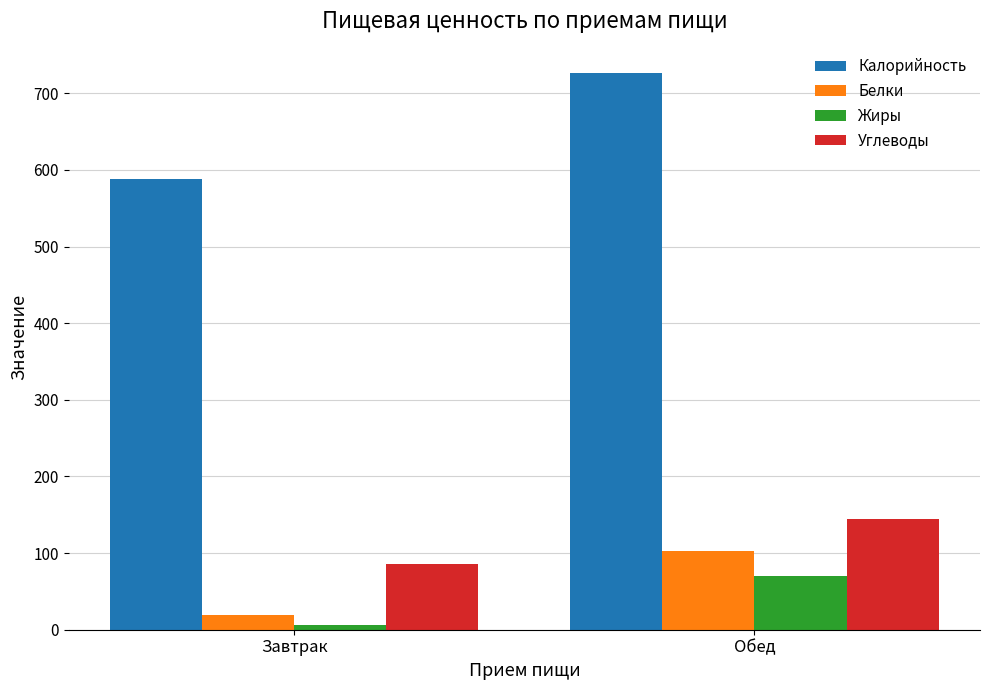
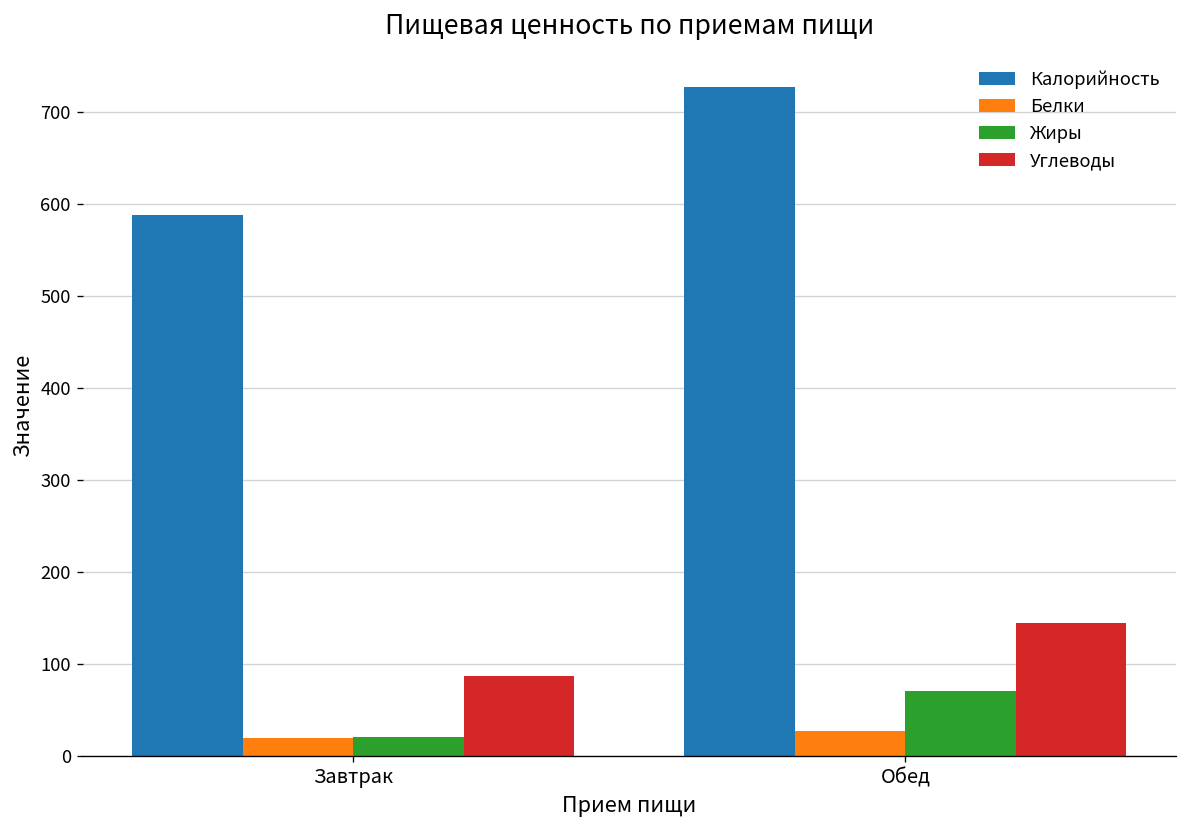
  {
    "Калорийность": {
      "Завтрак": 590,
      "Обед": 730
    },
    "Белки": {
      "Завтрак": 20,
-     "Обед": 100
+     "Обед": 30
    },
    "Жиры": {
-     "Завтрак": 10,
+     "Завтрак": 20,
      "Обед": 70
    },
    "Углеводы": {
      "Завтрак": 90,
      "Обед": 140
    }
  }
